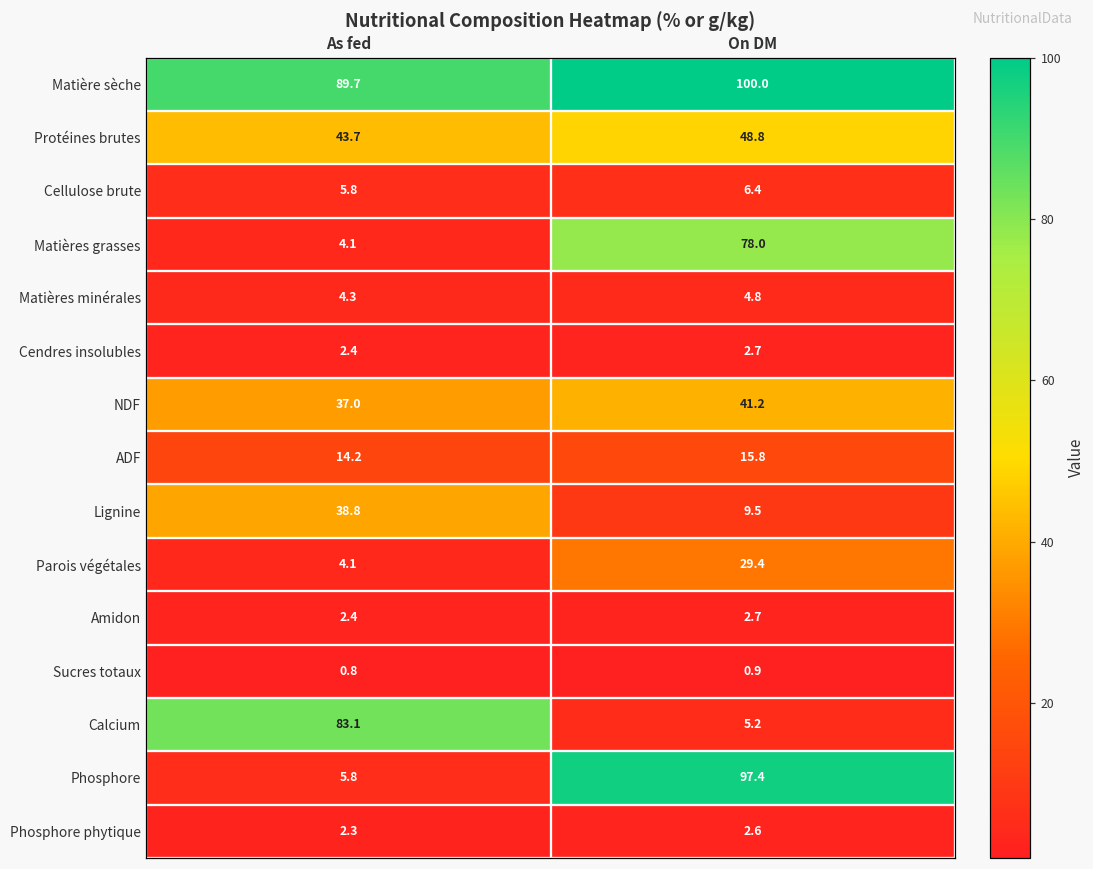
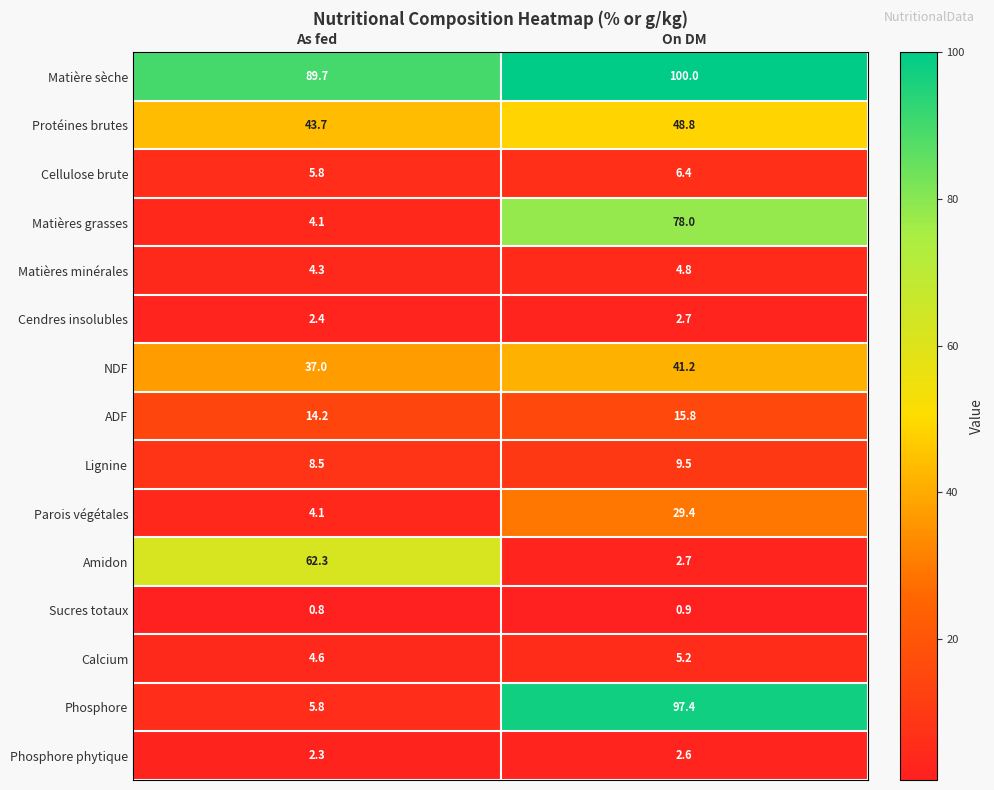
  {
    "Matière sèche": {
      "As fed": 89.7,
      "On DM": 100.0
    },
    "Protéines brutes": {
      "As fed": 43.7,
      "On DM": 48.8
    },
    "Cellulose brute": {
      "As fed": 5.8,
      "On DM": 6.4
    },
    "Matières grasses": {
      "As fed": 4.1,
      "On DM": 78.0
    },
    "Matières minérales": {
      "As fed": 4.3,
      "On DM": 4.8
    },
    "Cendres insolubles": {
      "As fed": 2.4,
      "On DM": 2.7
    },
    "NDF": {
      "As fed": 37.0,
      "On DM": 41.2
    },
    "ADF": {
      "As fed": 14.2,
      "On DM": 15.8
    },
    "Lignine": {
-     "As fed": 38.8,
+     "As fed": 8.5,
      "On DM": 9.5
    },
    "Parois végétales": {
      "As fed": 4.1,
      "On DM": 29.4
    },
    "Amidon": {
-     "As fed": 2.4,
+     "As fed": 62.3,
      "On DM": 2.7
    },
    "Sucres totaux": {
      "As fed": 0.8,
      "On DM": 0.9
    },
    "Calcium": {
-     "As fed": 83.1,
+     "As fed": 4.6,
      "On DM": 5.2
    },
    "Phosphore": {
      "As fed": 5.8,
      "On DM": 97.4
    },
    "Phosphore phytique": {
      "As fed": 2.3,
      "On DM": 2.6
    }
  }
